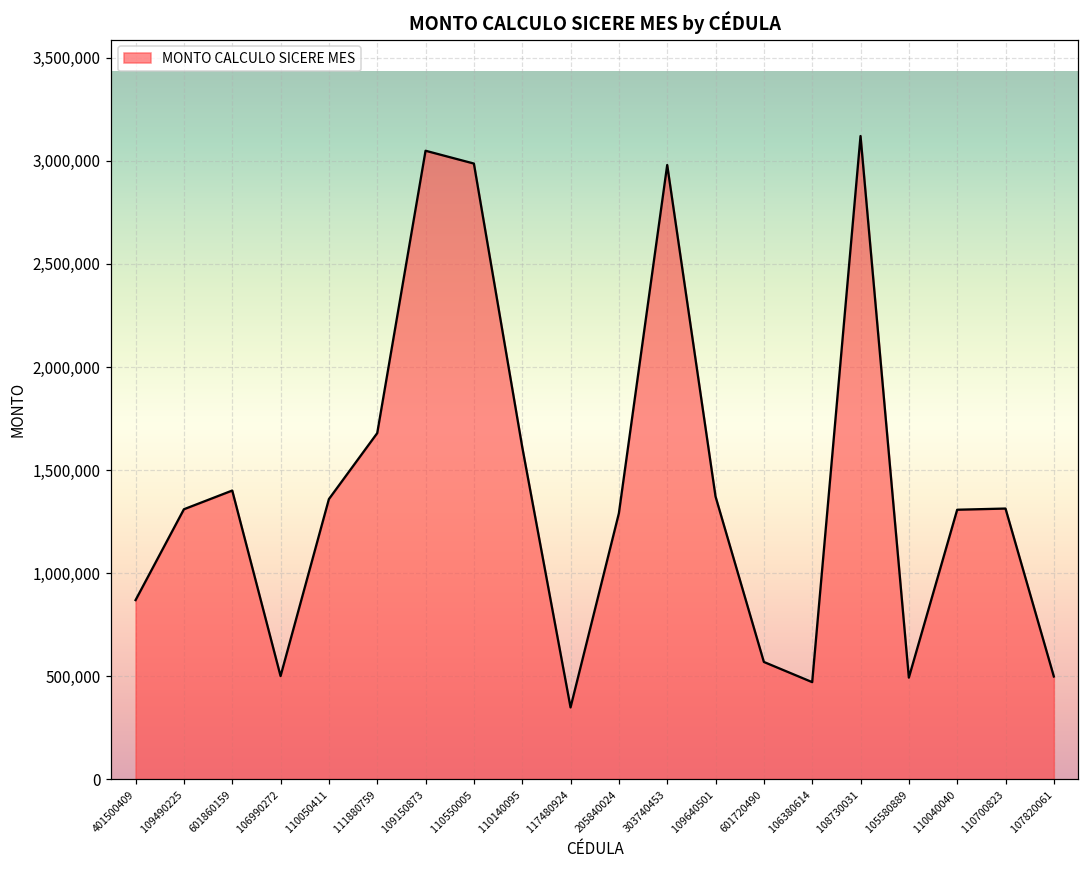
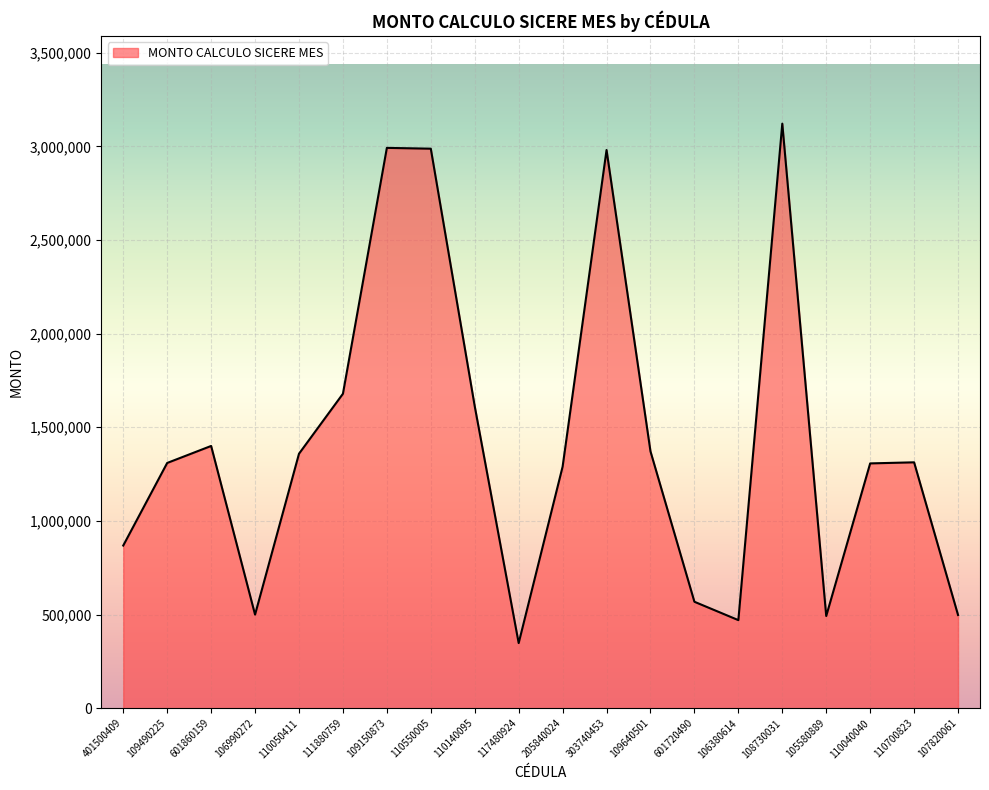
  {
    "401500409": "870,000",
    "109490225": "1,310,000",
    "601860159": "1,400,000",
    "106990272": "500,000",
    "110050411": "1,360,000",
    "111880759": "1,680,000",
-   "109150873": "3,050,000",
+   "109150873": "2,990,000",
    "110550005": "2,990,000",
    "110140095": "1,610,000",
    "117480924": "350,000",
    "205840024": "1,290,000",
    "303740453": "2,980,000",
    "109640501": "1,370,000",
    "601720490": "570,000",
    "106380614": "470,000",
    "108730031": "3,120,000",
    "105580889": "490,000",
    "110040040": "1,310,000",
    "110700823": "1,310,000",
    "107820061": "500,000"
  }
